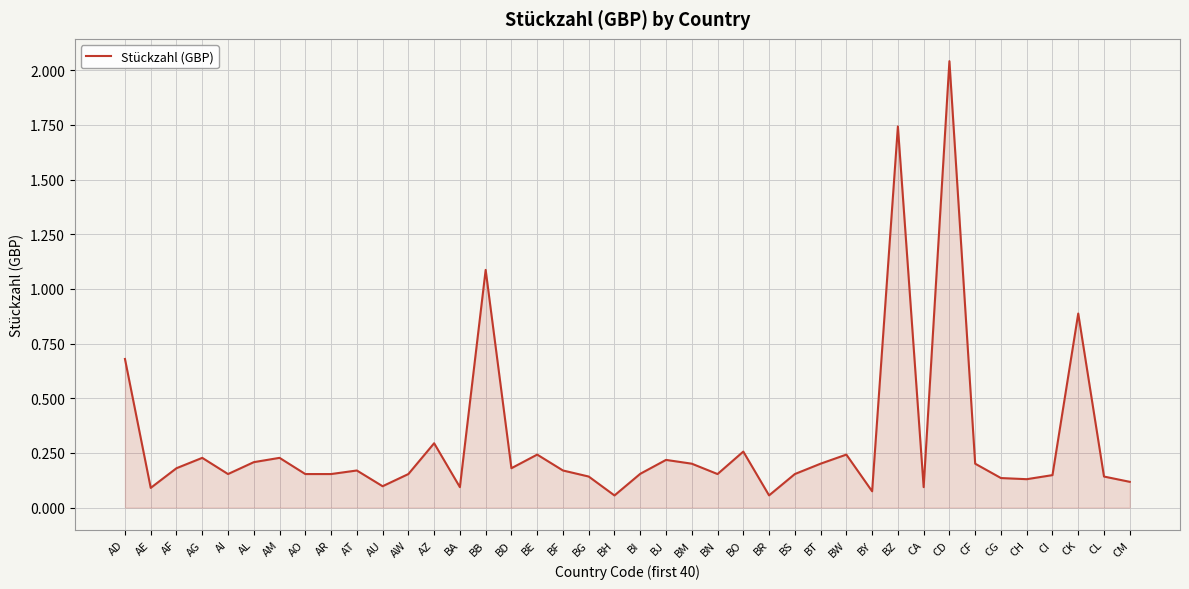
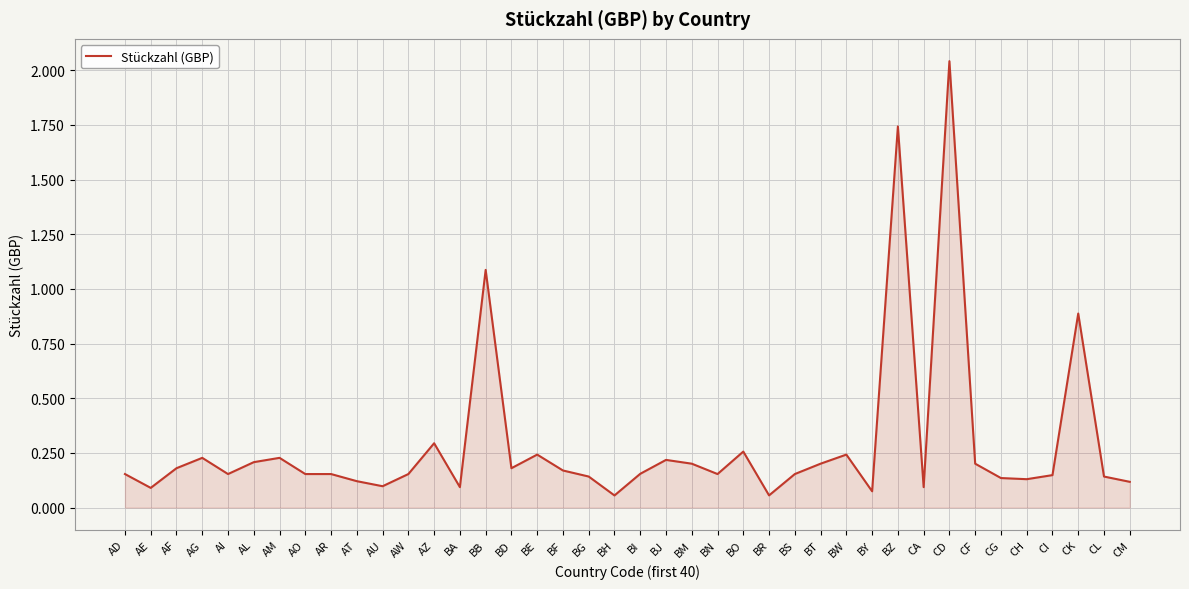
  {
-   "AD": 0.68,
+   "AD": 0.15,
    "AE": 0.09,
    "AF": 0.18,
    "AG": 0.23,
    "AI": 0.15,
    "AL": 0.21,
    "AM": 0.23,
    "AO": 0.15,
    "AR": 0.15,
-   "AT": 0.17,
+   "AT": 0.12,
    "AU": 0.10,
    "AW": 0.15,
    "AZ": 0.29,
    "BA": 0.09,
    "BB": 1.09,
    "BD": 0.18,
    "BE": 0.24,
    "BF": 0.17,
    "BG": 0.14,
    "BH": 0.06,
    "BI": 0.15,
    "BJ": 0.22,
    "BM": 0.20,
    "BN": 0.15,
    "BO": 0.26,
    "BR": 0.06,
    "BS": 0.15,
    "BT": 0.20,
    "BW": 0.24,
    "BY": 0.07,
    "BZ": 1.74,
    "CA": 0.09,
    "CD": 2.04,
    "CF": 0.20,
    "CG": 0.14,
    "CH": 0.13,
    "CI": 0.15,
    "CK": 0.89,
    "CL": 0.14,
    "CM": 0.12
  }
